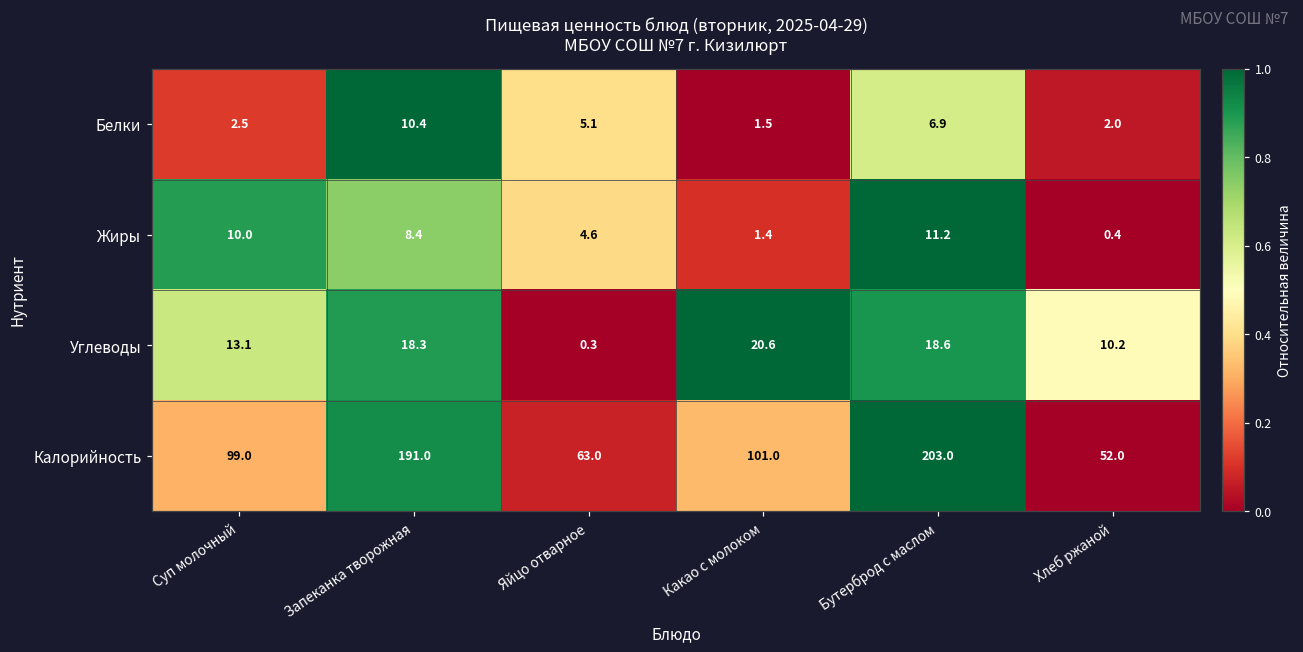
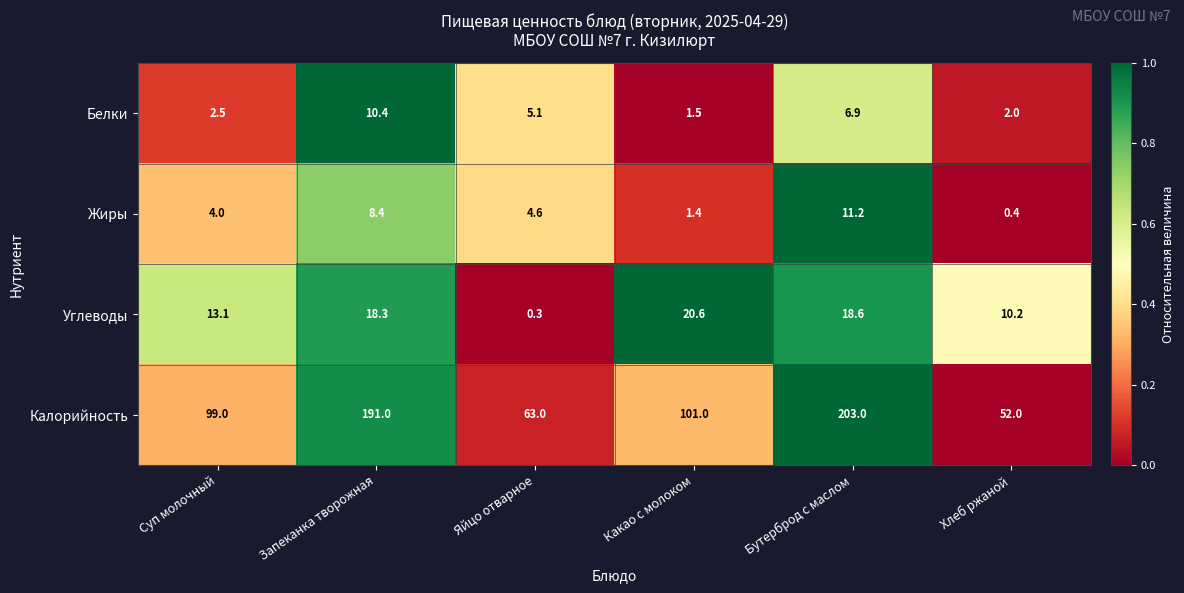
  {
    "Белки": {
      "Суп молочный": 2.5,
      "Запеканка творожная": 10.4,
      "Яйцо отварное": 5.1,
      "Какао с молоком": 1.5,
      "Бутерброд с маслом": 6.9,
      "Хлеб ржаной": 2.0
    },
    "Жиры": {
-     "Суп молочный": 10.0,
+     "Суп молочный": 4.0,
      "Запеканка творожная": 8.4,
      "Яйцо отварное": 4.6,
      "Какао с молоком": 1.4,
      "Бутерброд с маслом": 11.2,
      "Хлеб ржаной": 0.4
    },
    "Углеводы": {
      "Суп молочный": 13.1,
      "Запеканка творожная": 18.3,
      "Яйцо отварное": 0.3,
      "Какао с молоком": 20.6,
      "Бутерброд с маслом": 18.6,
      "Хлеб ржаной": 10.2
    },
    "Калорийность": {
      "Суп молочный": 99.0,
      "Запеканка творожная": 191.0,
      "Яйцо отварное": 63.0,
      "Какао с молоком": 101.0,
      "Бутерброд с маслом": 203.0,
      "Хлеб ржаной": 52.0
    }
  }
